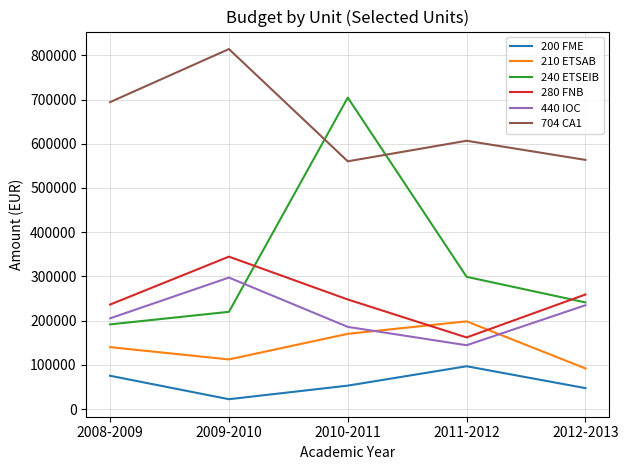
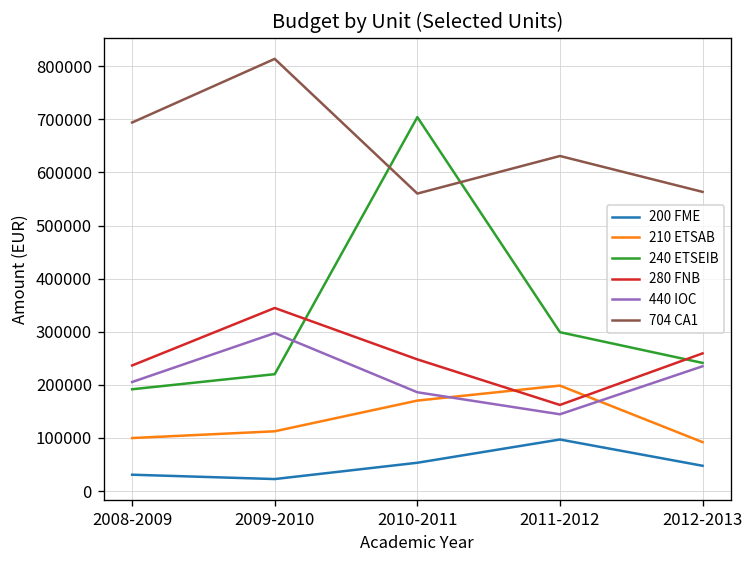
  {
    "200 FME": {
-     "2008-2009": 80000,
+     "2008-2009": 30000,
      "2009-2010": 20000,
      "2010-2011": 50000,
      "2011-2012": 100000,
      "2012-2013": 50000
    },
    "210 ETSAB": {
-     "2008-2009": 140000,
+     "2008-2009": 100000,
      "2009-2010": 110000,
      "2010-2011": 170000,
      "2011-2012": 200000,
      "2012-2013": 90000
    },
    "240 ETSEIB": {
      "2008-2009": 190000,
      "2009-2010": 220000,
      "2010-2011": 700000,
      "2011-2012": 300000,
      "2012-2013": 240000
    },
    "280 FNB": {
      "2008-2009": 240000,
      "2009-2010": 340000,
      "2010-2011": 250000,
      "2011-2012": 160000,
      "2012-2013": 260000
    },
    "440 IOC": {
      "2008-2009": 210000,
      "2009-2010": 300000,
      "2010-2011": 190000,
      "2011-2012": 140000,
      "2012-2013": 230000
    },
    "704 CA1": {
      "2008-2009": 690000,
      "2009-2010": 810000,
      "2010-2011": 560000,
-     "2011-2012": 610000,
+     "2011-2012": 630000,
      "2012-2013": 560000
    }
  }
